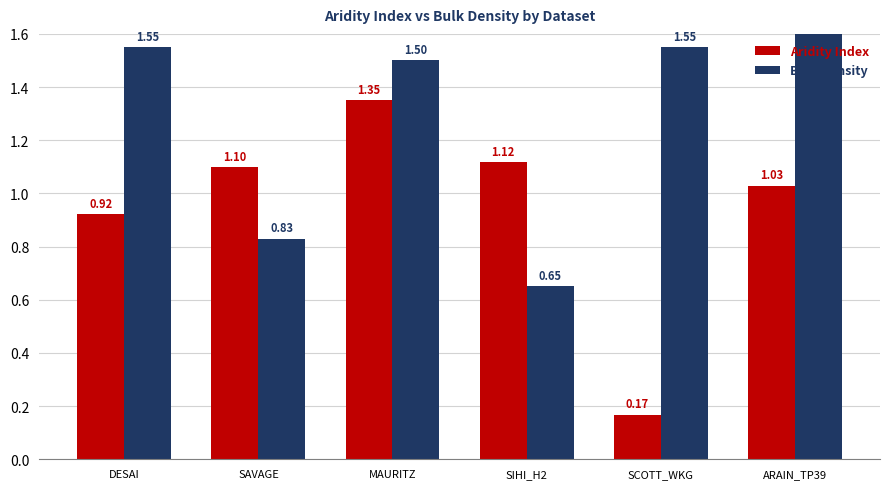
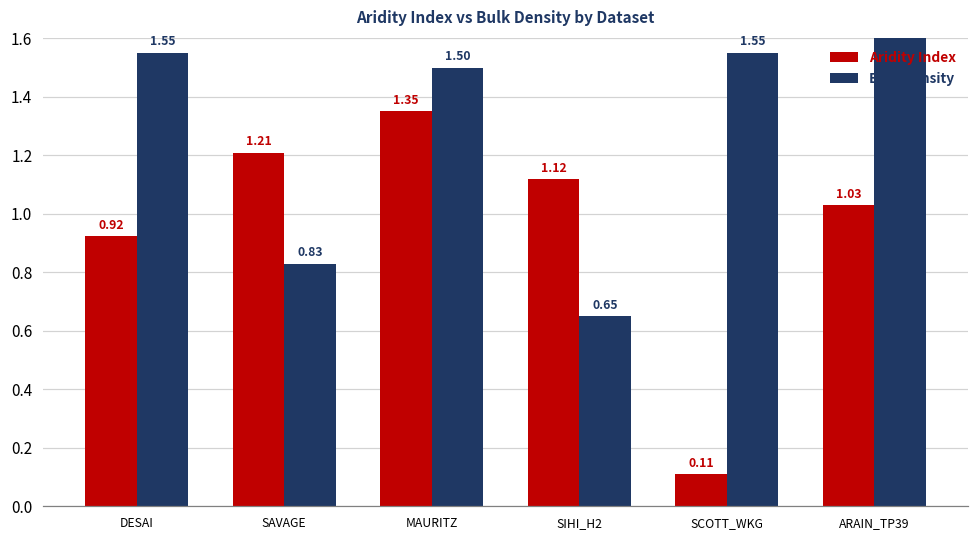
  {
    "Aridity Index": {
      "DESAI": 0.92,
-     "SAVAGE": 1.10,
+     "SAVAGE": 1.21,
      "MAURITZ": 1.35,
      "SIHI_H2": 1.12,
-     "SCOTT_WKG": 0.17,
+     "SCOTT_WKG": 0.11,
      "ARAIN_TP39": 1.03
    }
  }
